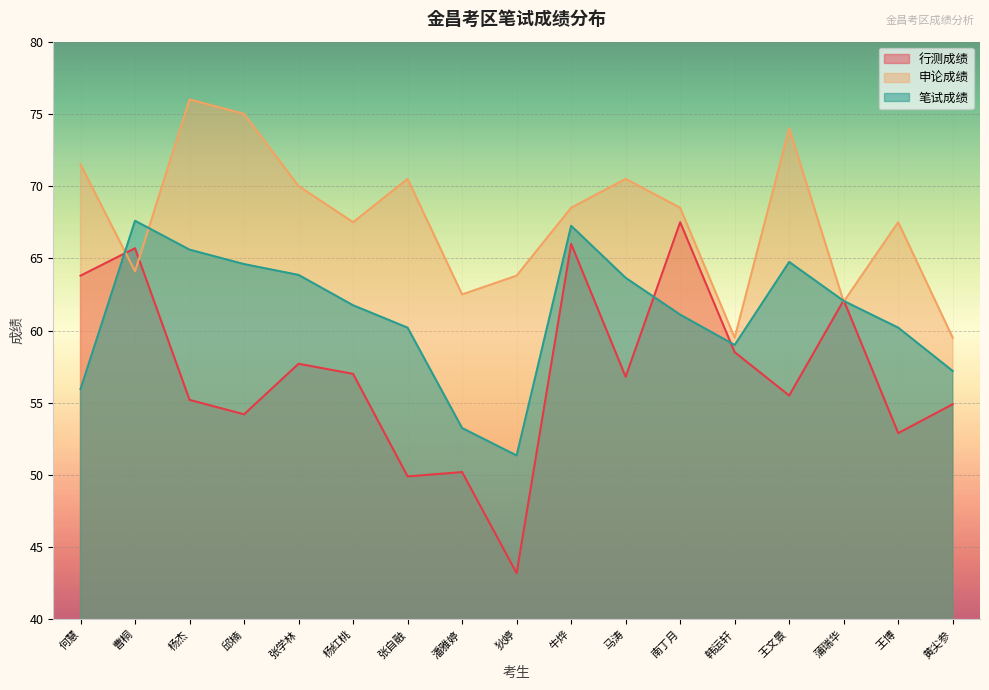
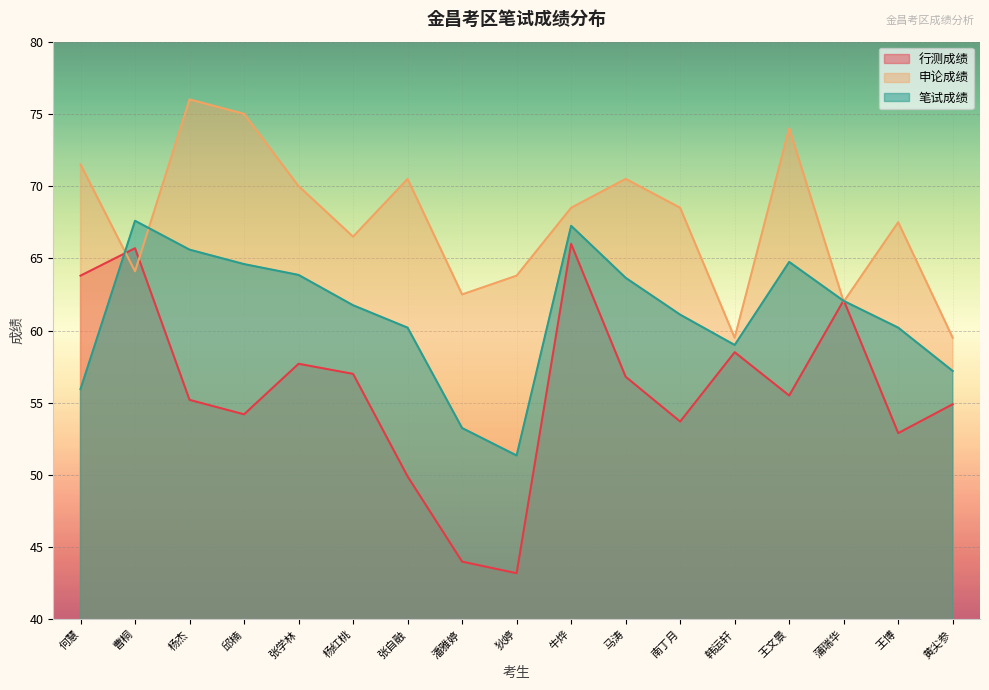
  {
    "行测成绩": {
      "何慧": 63.8,
      "曹桐": 65.7,
      "杨杰": 55.2,
      "邱楠": 54.2,
      "张学林": 57.7,
      "杨红桃": 57.0,
      "张自融": 49.9,
-     "潘雅婷": 50.2,
+     "潘雅婷": 44.0,
      "狄婷": 43.2,
      "牛烨": 66.0,
      "马涛": 56.8,
-     "南丁月": 67.5,
+     "南丁月": 53.7,
      "韩运轩": 58.5,
      "王文景": 55.5,
      "王博": 52.9,
      "黄尖参": 54.9
    },
    "申论成绩": {
      "何慧": 71.5,
      "曹桐": 64.1,
      "杨杰": 76.0,
      "邱楠": 75.0,
      "张学林": 70.0,
-     "杨红桃": 67.5,
+     "杨红桃": 66.5,
      "张自融": 70.5,
      "潘雅婷": 62.5,
      "狄婷": 63.8,
      "牛烨": 68.5,
      "马涛": 70.5,
      "南丁月": 68.5,
      "韩运轩": 59.5,
      "王文景": 74.0,
      "王博": 67.5,
      "黄尖参": 59.5
    },
    "笔试成绩": {
      "何慧": 56.0,
      "曹桐": 67.6,
      "杨杰": 65.6,
      "邱楠": 64.6,
      "张学林": 63.9,
      "杨红桃": 61.8,
      "张自融": 60.2,
      "潘雅婷": 53.3,
      "狄婷": 51.4,
      "牛烨": 67.3,
      "马涛": 63.7,
      "南丁月": 61.1,
      "韩运轩": 59.0,
      "王文景": 64.8,
      "王博": 60.2,
      "黄尖参": 57.2
    }
  }
